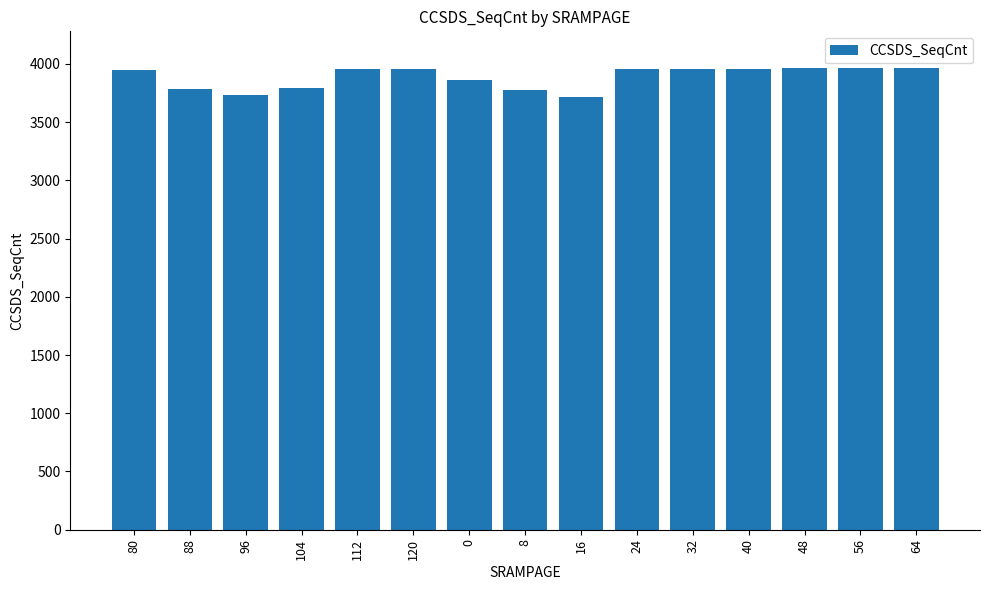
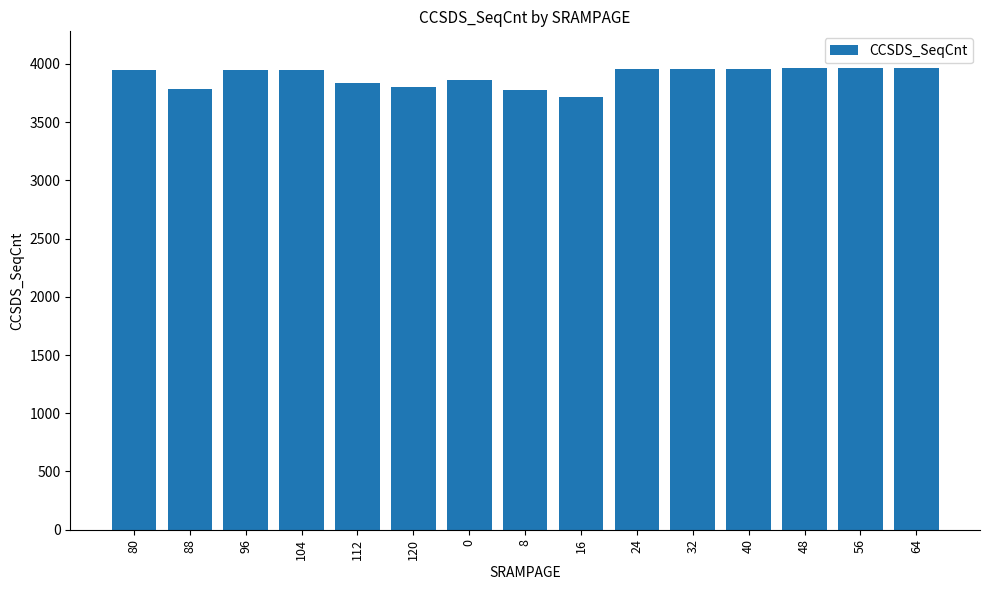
  {
    "80": 3950,
    "88": 3780,
-   "96": 3740,
-   "104": 3800,
-   "112": 3950,
-   "120": 3950,
+   "96": 3950,
+   "104": 3950,
+   "112": 3840,
+   "120": 3800,
    "0": 3860,
    "8": 3770,
    "16": 3720,
    "24": 3960,
    "32": 3960,
    "40": 3960,
    "48": 3960,
    "56": 3960,
    "64": 3960
  }
